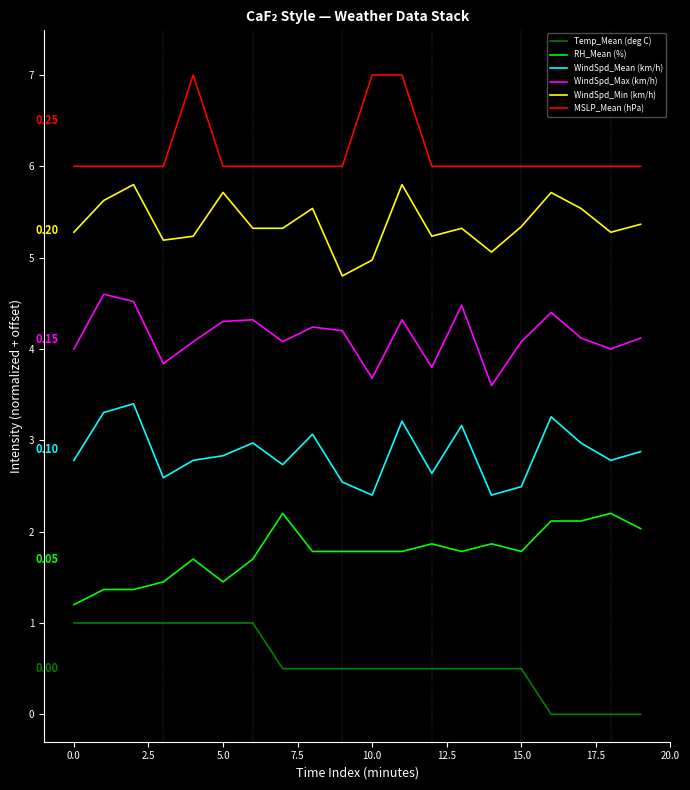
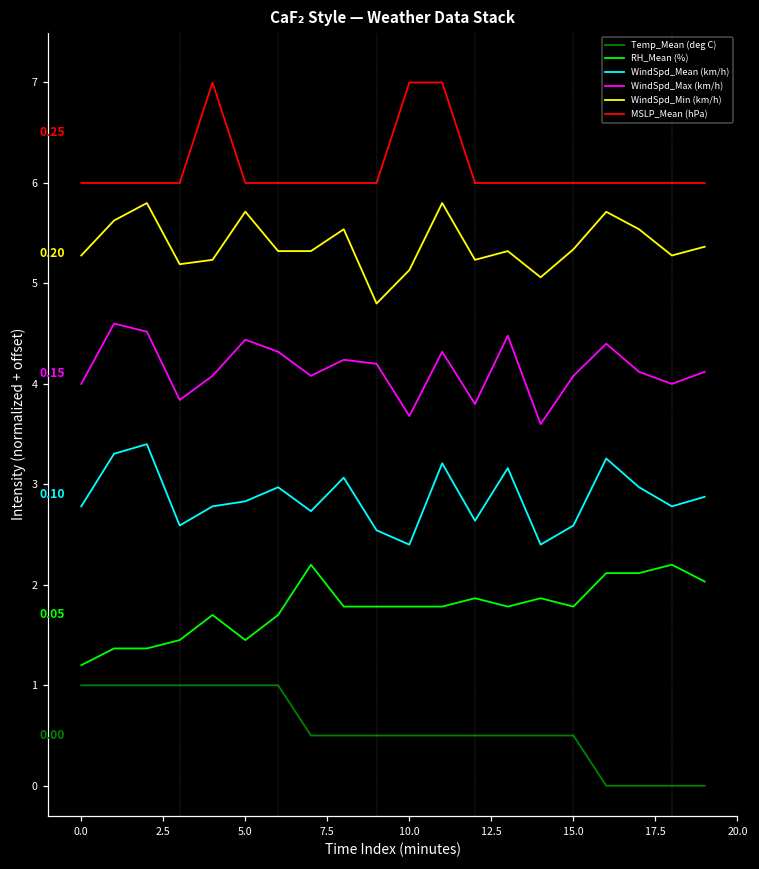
  {
    "Temp_Mean (deg C)": {
      "0.0": 1.0,
      "5.0": 1.0,
      "10.0": 0.5,
      "15.0": 0.5
    },
    "RH_Mean (%)": {
      "0.0": 1.2,
      "5.0": 1.4,
      "10.0": 1.8,
      "15.0": 1.8
    },
    "WindSpd_Mean (km/h)": {
      "5.0": 2.8,
      "10.0": 2.4,
-     "15.0": 2.5
+     "15.0": 2.6
    },
    "WindSpd_Max (km/h)": {
-     "5.0": 4.3,
+     "5.0": 4.4,
      "10.0": 3.7,
      "15.0": 4.1
    },
    "WindSpd_Min (km/h)": {
      "5.0": 5.7,
-     "10.0": 5.0,
+     "10.0": 5.1,
      "15.0": 5.3
    },
    "MSLP_Mean (hPa)": {
      "0.0": 6.0,
      "5.0": 6.0,
      "10.0": 7.0,
      "15.0": 6.0
    }
  }
